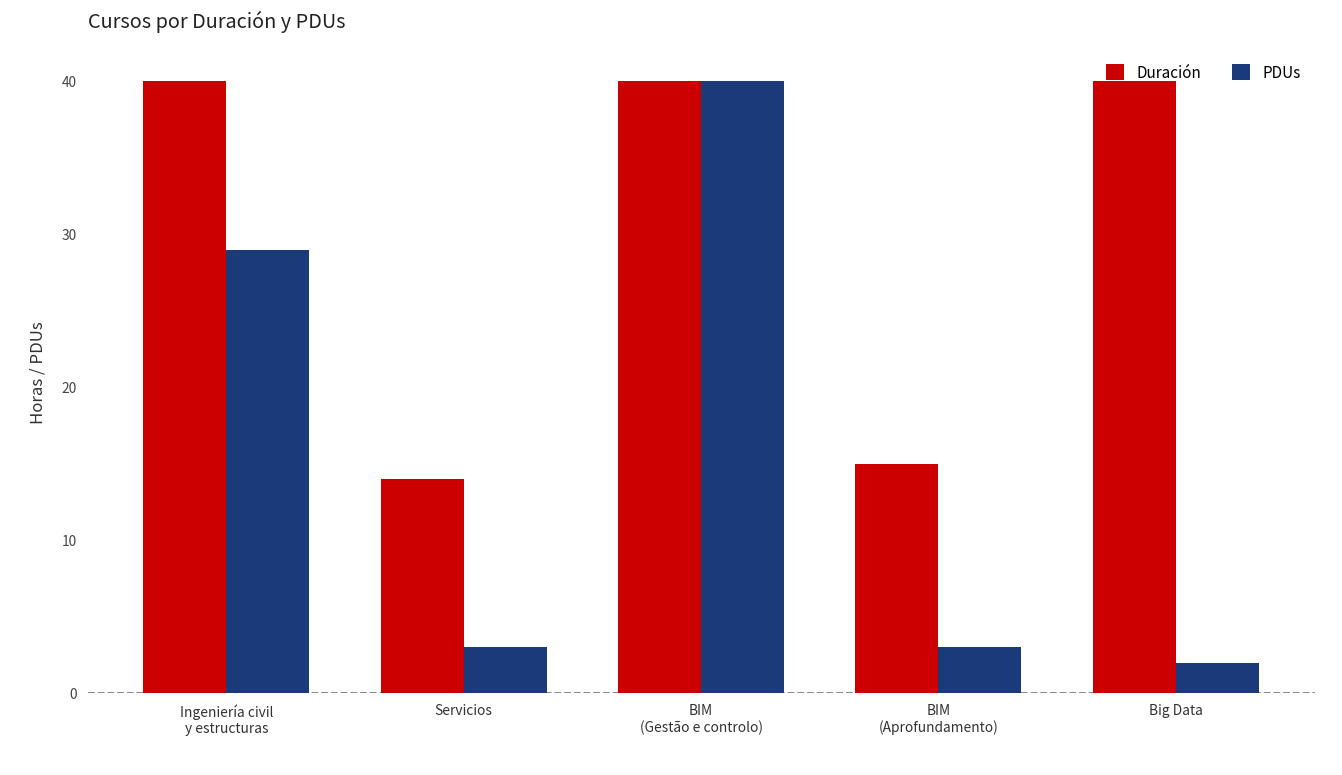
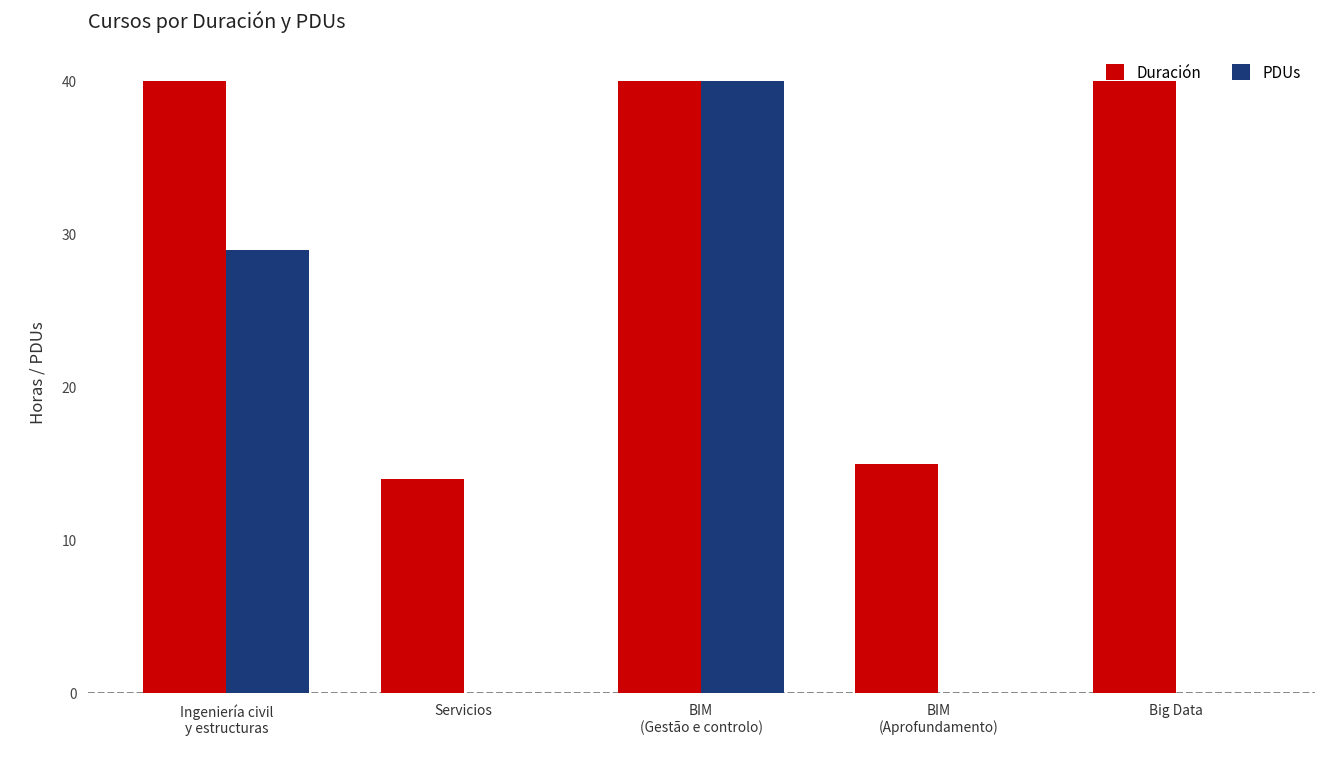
  {
    "Duración": {
      "Ingeniería civil y estructuras": 40,
      "Servicios": 14,
      "BIM (Gestão e controlo)": 40,
      "BIM (Aprofundamento)": 15,
      "Big Data": 40
    },
    "PDUs": {
      "Ingeniería civil y estructuras": 29,
-     "Servicios": 3,
+     "Servicios": 0,
      "BIM (Gestão e controlo)": 40,
-     "BIM (Aprofundamento)": 3,
-     "Big Data": 2
+     "BIM (Aprofundamento)": 0,
+     "Big Data": 0
    }
  }
